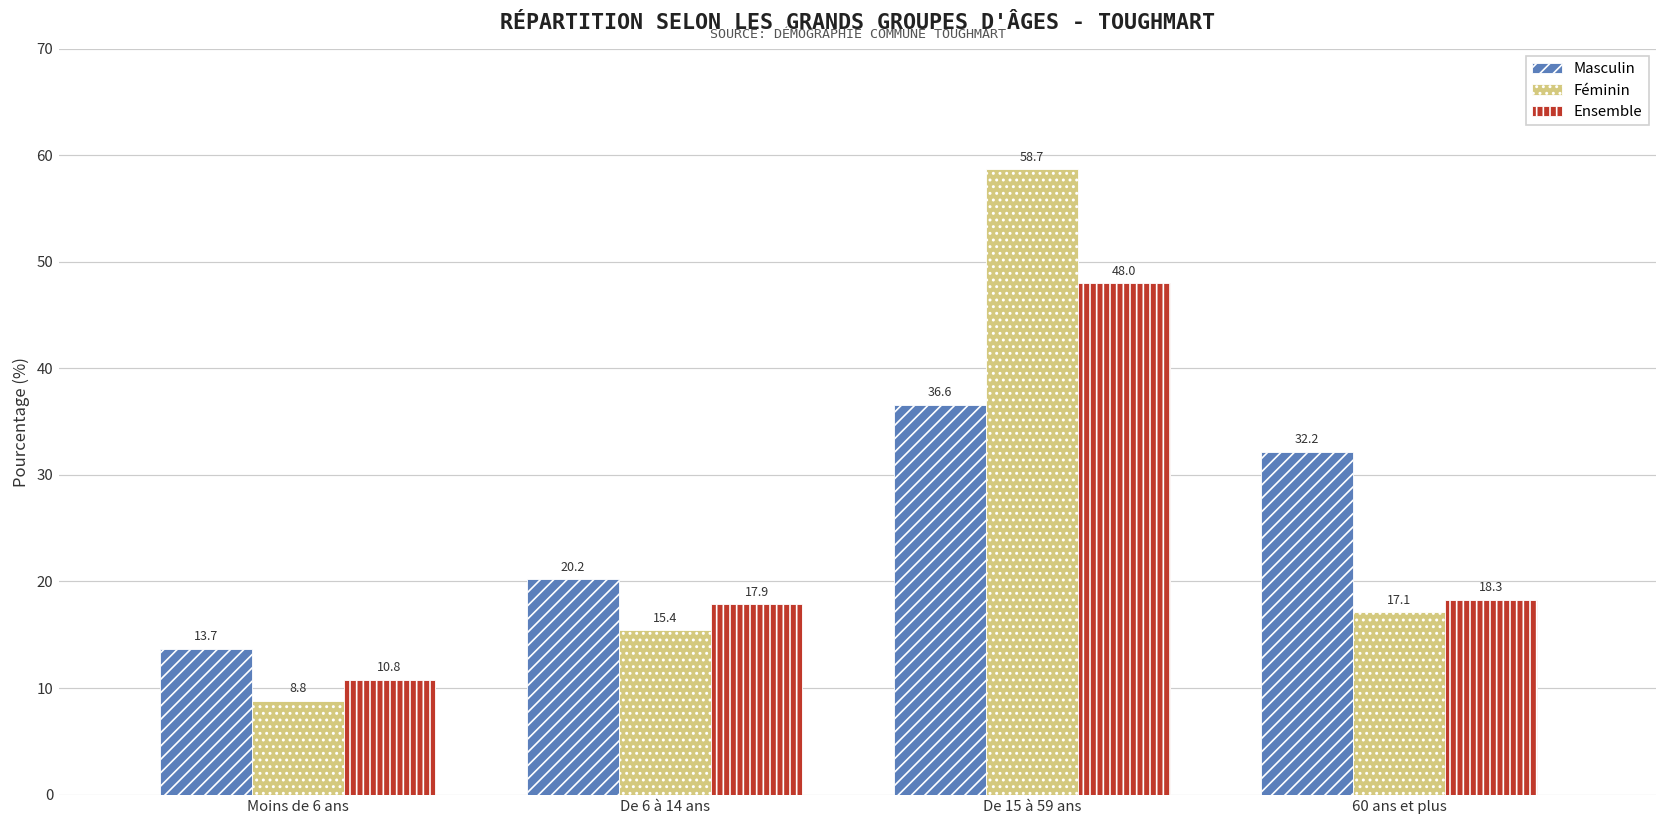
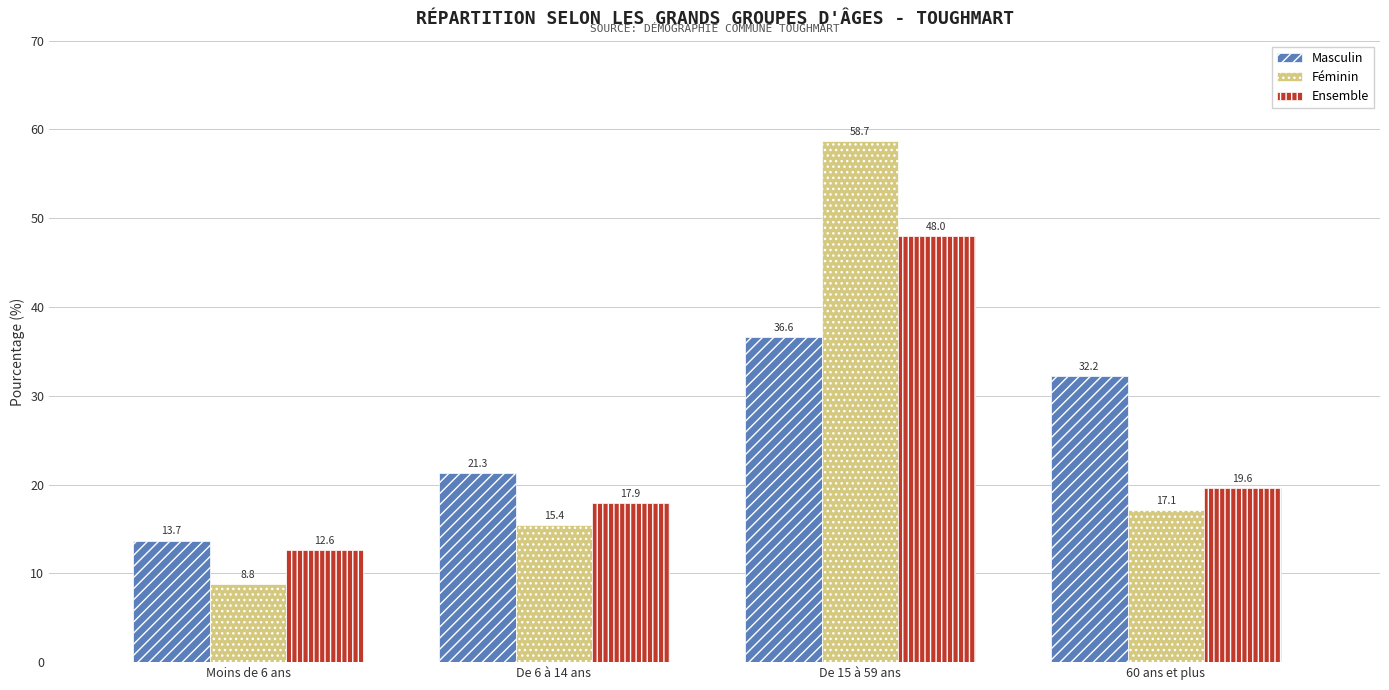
  {
    "Masculin": {
      "Moins de 6 ans": 13.7,
-     "De 6 à 14 ans": 20.2,
+     "De 6 à 14 ans": 21.3,
      "De 15 à 59 ans": 36.6,
      "60 ans et plus": 32.2
    },
    "Féminin": {
      "Moins de 6 ans": 8.8,
      "De 6 à 14 ans": 15.4,
      "De 15 à 59 ans": 58.7,
      "60 ans et plus": 17.1
    },
    "Ensemble": {
-     "Moins de 6 ans": 10.8,
+     "Moins de 6 ans": 12.6,
      "De 6 à 14 ans": 17.9,
      "De 15 à 59 ans": 48.0,
-     "60 ans et plus": 18.3
+     "60 ans et plus": 19.6
    }
  }
